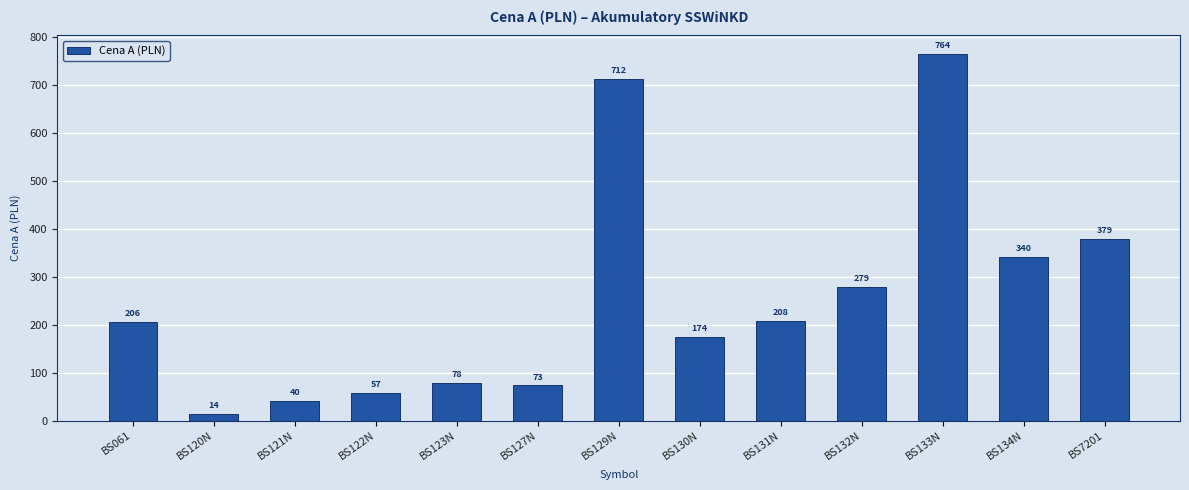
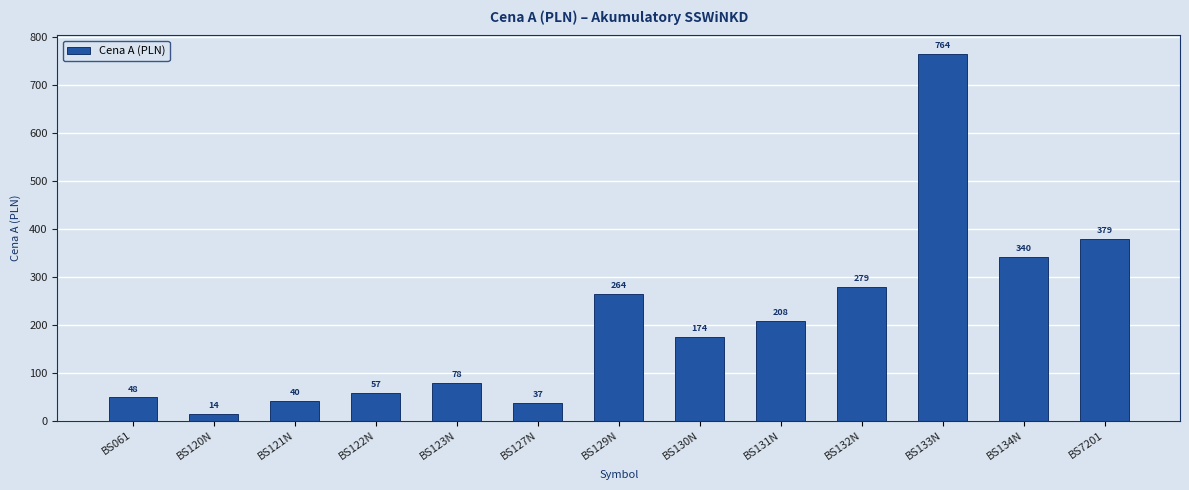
  {
-   "BS061": 206,
+   "BS061": 48,
    "BS120N": 14,
    "BS121N": 40,
    "BS122N": 57,
    "BS123N": 78,
-   "BS127N": 73,
-   "BS129N": 712,
+   "BS127N": 37,
+   "BS129N": 264,
    "BS130N": 174,
    "BS131N": 208,
    "BS132N": 279,
    "BS133N": 764,
    "BS134N": 340,
    "BS7201": 379
  }
